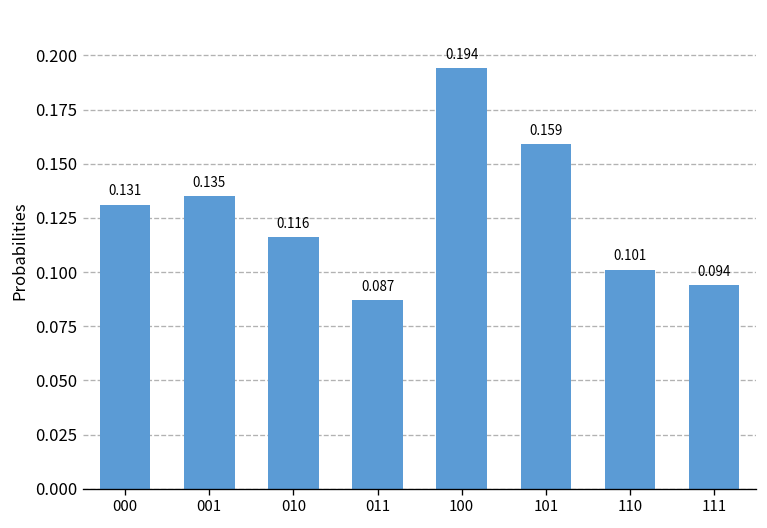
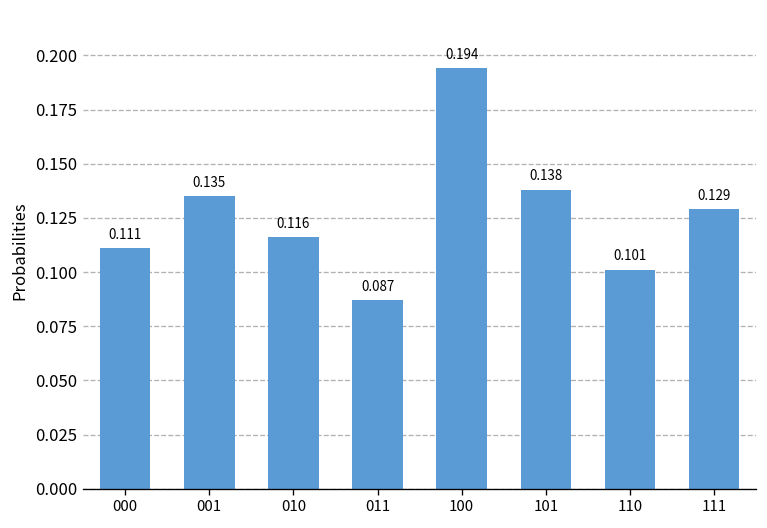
  {
-   "000": 0.131,
+   "000": 0.111,
    "001": 0.135,
    "010": 0.116,
    "011": 0.087,
    "100": 0.194,
-   "101": 0.159,
+   "101": 0.138,
    "110": 0.101,
-   "111": 0.094
+   "111": 0.129
  }
